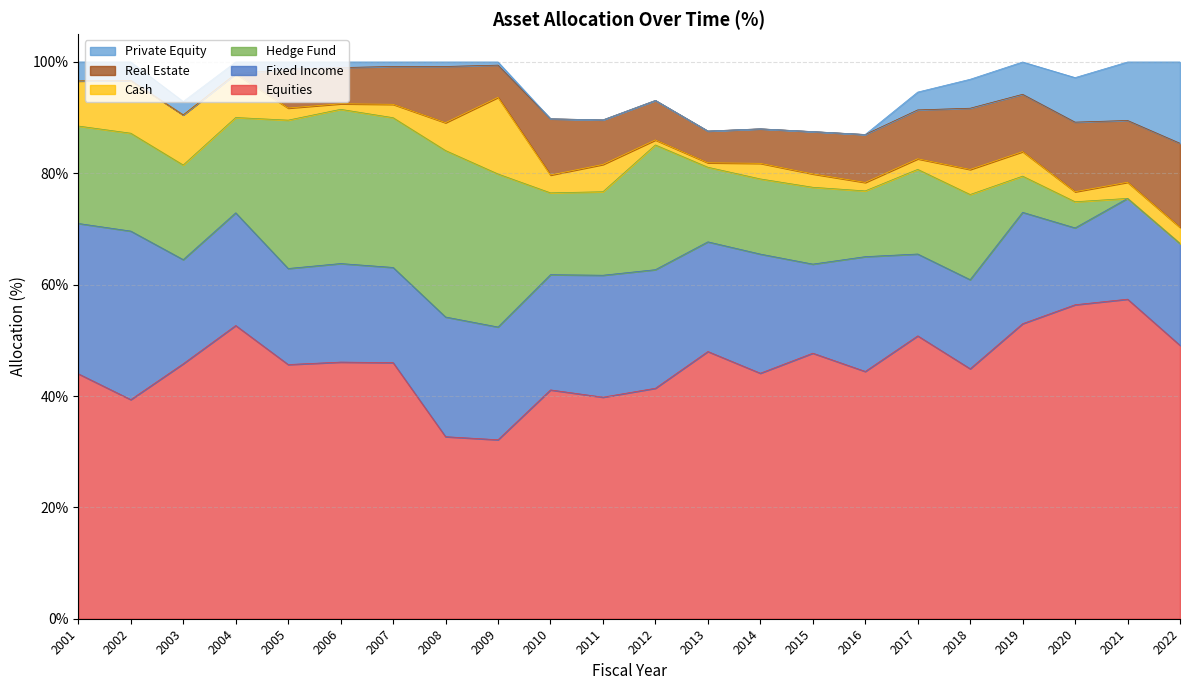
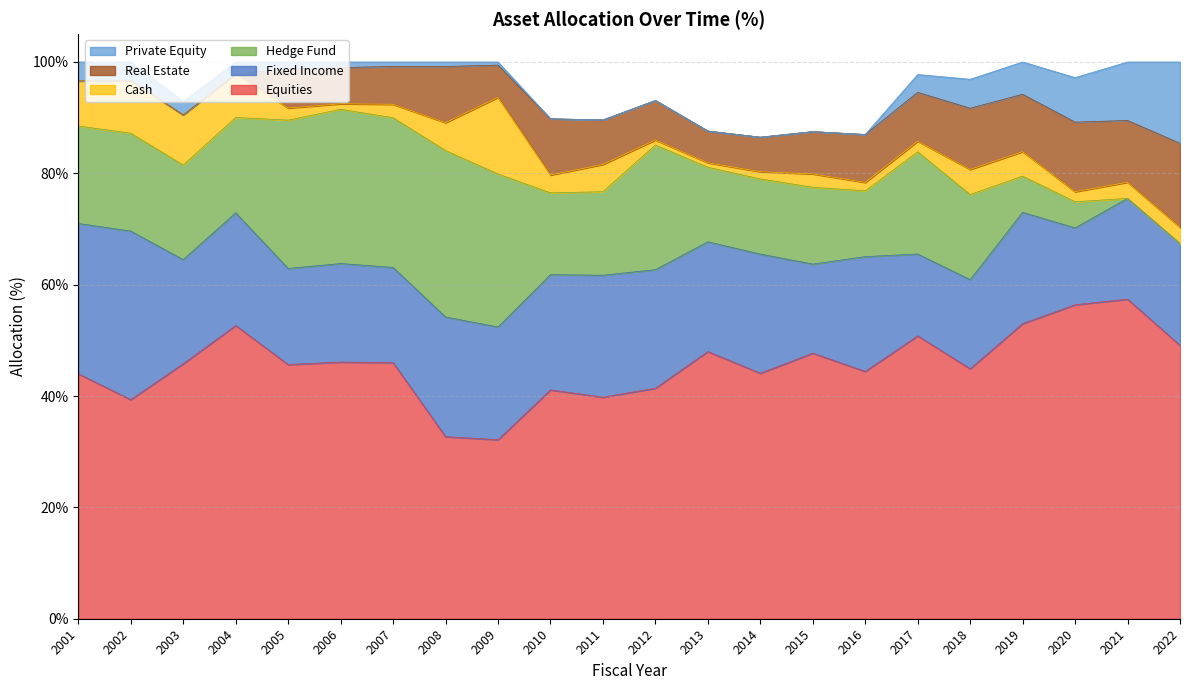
  {
    "Equities": {
      "2001": "44%",
      "2002": "39%",
      "2003": "46%",
      "2004": "53%",
      "2005": "46%",
      "2006": "46%",
      "2007": "46%",
      "2008": "33%",
      "2009": "32%",
      "2010": "41%",
      "2011": "40%",
      "2012": "41%",
      "2013": "48%",
      "2014": "44%",
      "2015": "48%",
      "2016": "44%",
      "2017": "51%",
      "2018": "45%",
      "2019": "53%",
      "2020": "56%",
      "2021": "57%",
      "2022": "49%"
    },
    "Hedge Fund": {
      "2001": "18%",
      "2002": "18%",
      "2003": "17%",
      "2004": "17%",
      "2005": "27%",
      "2006": "28%",
      "2007": "27%",
      "2008": "30%",
      "2009": "27%",
      "2010": "15%",
      "2011": "15%",
      "2012": "22%",
      "2013": "13%",
      "2014": "14%",
      "2015": "14%",
      "2016": "12%",
-     "2017": "15%",
+     "2017": "18%",
      "2018": "15%",
      "2019": "7%",
      "2020": "5%"
    },
    "Cash": {
      "2005": "2%",
      "2006": "1%",
      "2007": "2%",
      "2008": "5%",
      "2009": "14%",
      "2010": "3%",
      "2011": "5%",
      "2012": "1%",
      "2013": "1%",
-     "2014": "3%",
+     "2014": "1%",
      "2015": "2%",
      "2016": "2%",
      "2017": "2%",
      "2018": "5%",
      "2019": "4%",
      "2020": "2%",
      "2021": "3%",
      "2022": "3%"
    },
    "Real Estate": {
      "2007": "7%",
      "2008": "10%",
      "2009": "6%",
      "2017": "9%",
      "2018": "11%",
      "2019": "10%",
      "2020": "13%",
      "2021": "11%",
      "2022": "15%"
    }
  }
